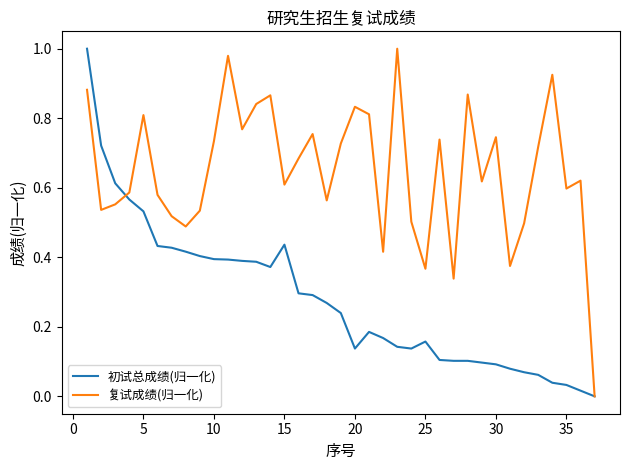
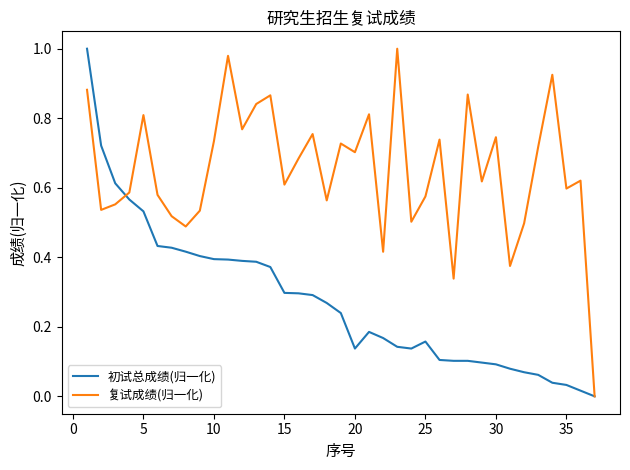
  {
    "初试总成绩(归一化)": {
      "5": 0.53,
      "10": 0.39,
-     "15": 0.44,
+     "15": 0.30,
      "20": 0.14,
      "25": 0.16,
      "30": 0.09,
      "35": 0.03
    },
    "复试成绩(归一化)": {
      "5": 0.81,
      "10": 0.73,
      "15": 0.61,
-     "20": 0.83,
-     "25": 0.37,
+     "20": 0.70,
+     "25": 0.57,
      "30": 0.75,
      "35": 0.60
    }
  }
